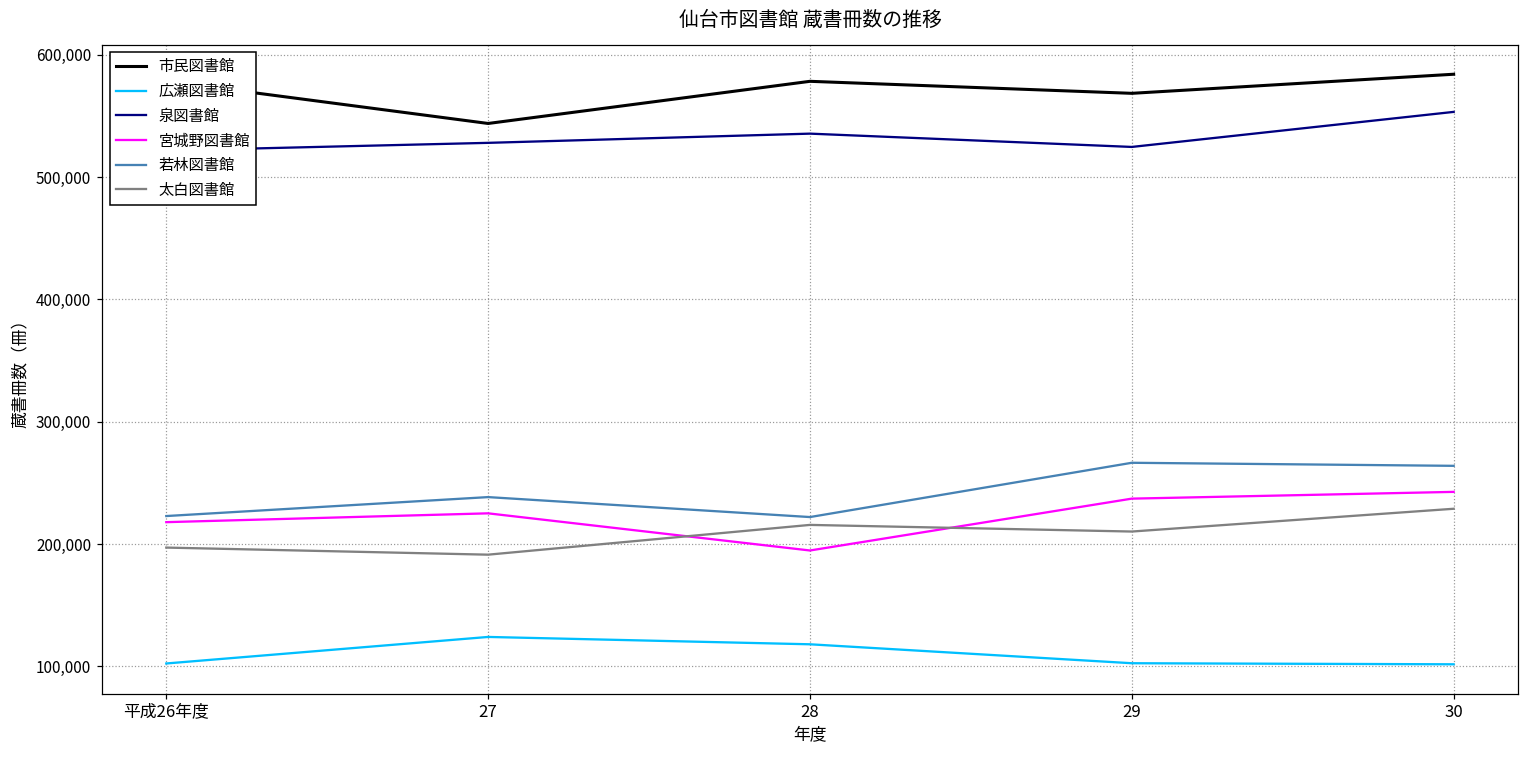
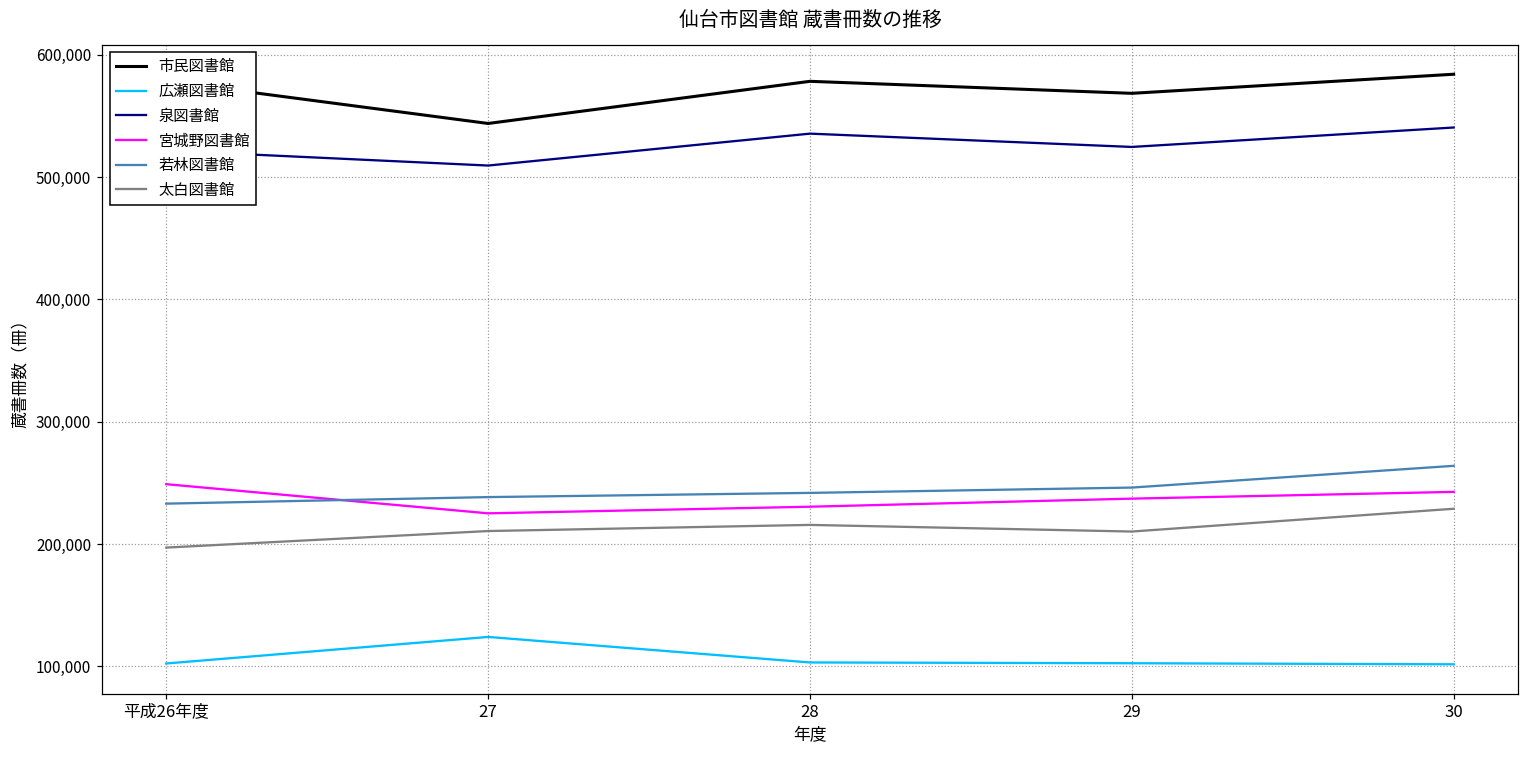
  {
    "市民図書館": {
      "27": "544,000",
      "28": "578,000",
      "29": "568,000",
      "30": "584,000"
    },
    "広瀬図書館": {
      "平成26年度": "102,000",
      "27": "124,000",
-     "28": "118,000",
+     "28": "103,000",
      "29": "103,000",
      "30": "102,000"
    },
    "泉図書館": {
-     "27": "528,000",
+     "27": "509,000",
      "28": "536,000",
      "29": "525,000",
-     "30": "553,000"
+     "30": "541,000"
    },
    "宮城野図書館": {
-     "平成26年度": "218,000",
+     "平成26年度": "249,000",
      "27": "225,000",
-     "28": "195,000",
+     "28": "231,000",
      "29": "237,000",
      "30": "243,000"
    },
    "若林図書館": {
-     "平成26年度": "223,000",
+     "平成26年度": "233,000",
      "27": "238,000",
-     "28": "222,000",
-     "29": "267,000",
+     "28": "242,000",
+     "29": "246,000",
      "30": "264,000"
    },
    "太白図書館": {
      "平成26年度": "197,000",
-     "27": "191,000",
+     "27": "211,000",
      "28": "216,000",
      "29": "210,000",
      "30": "229,000"
    }
  }
